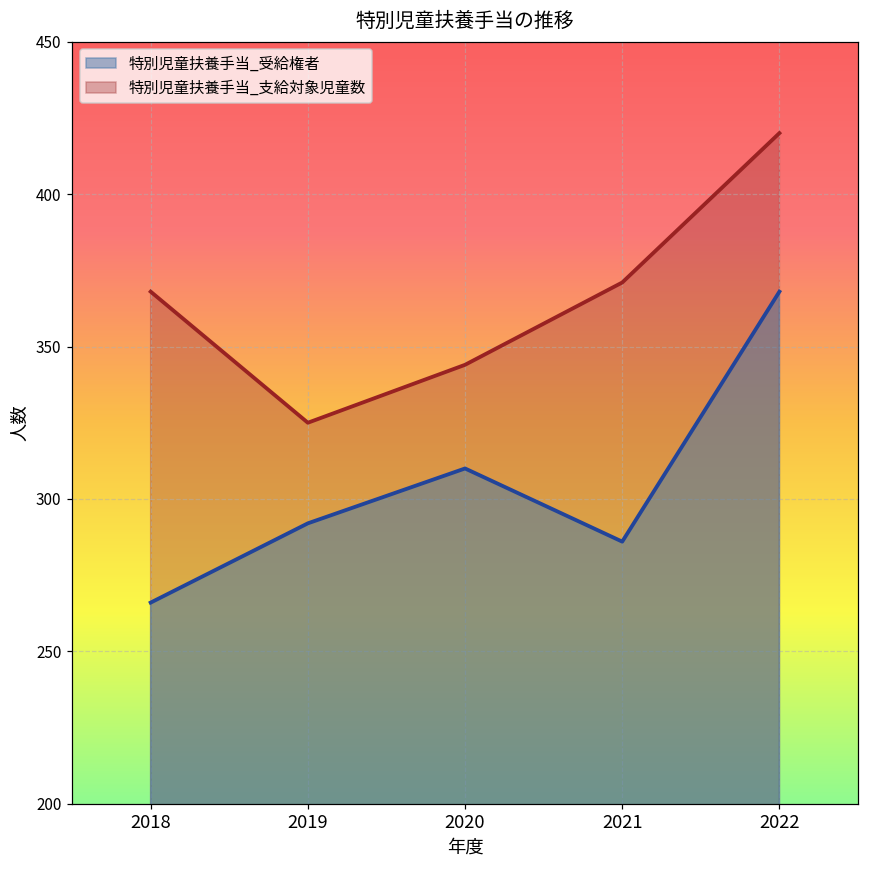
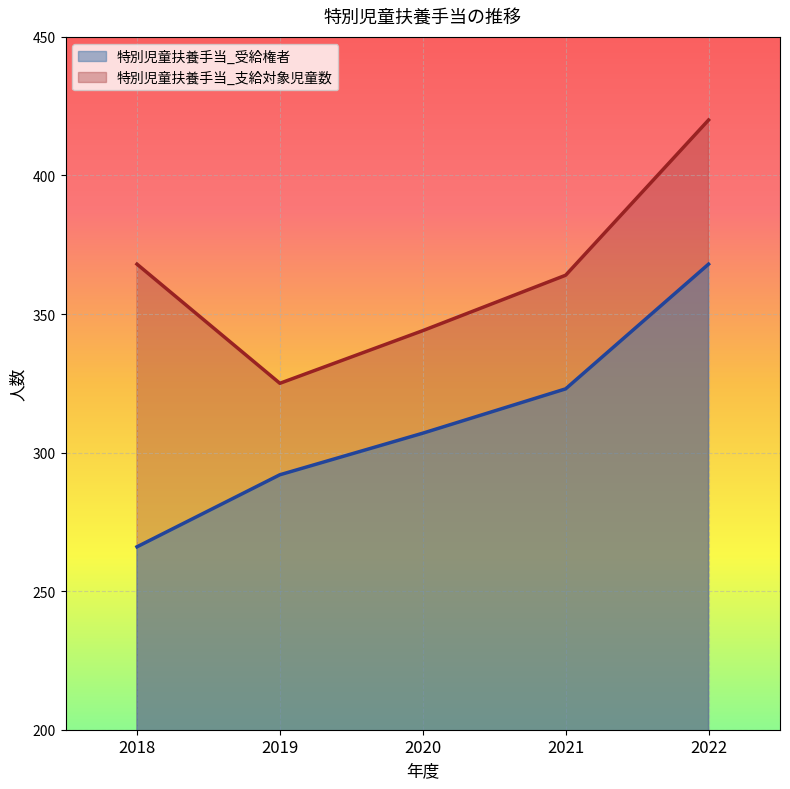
  {
    "特別児童扶養手当_受給権者": {
      "2018": 266,
      "2019": 292,
-     "2020": 310,
-     "2021": 286,
+     "2020": 307,
+     "2021": 323,
      "2022": 368
    },
    "特別児童扶養手当_支給対象児童数": {
      "2018": 368,
      "2019": 325,
      "2020": 344,
-     "2021": 371,
+     "2021": 364,
      "2022": 420
    }
  }
